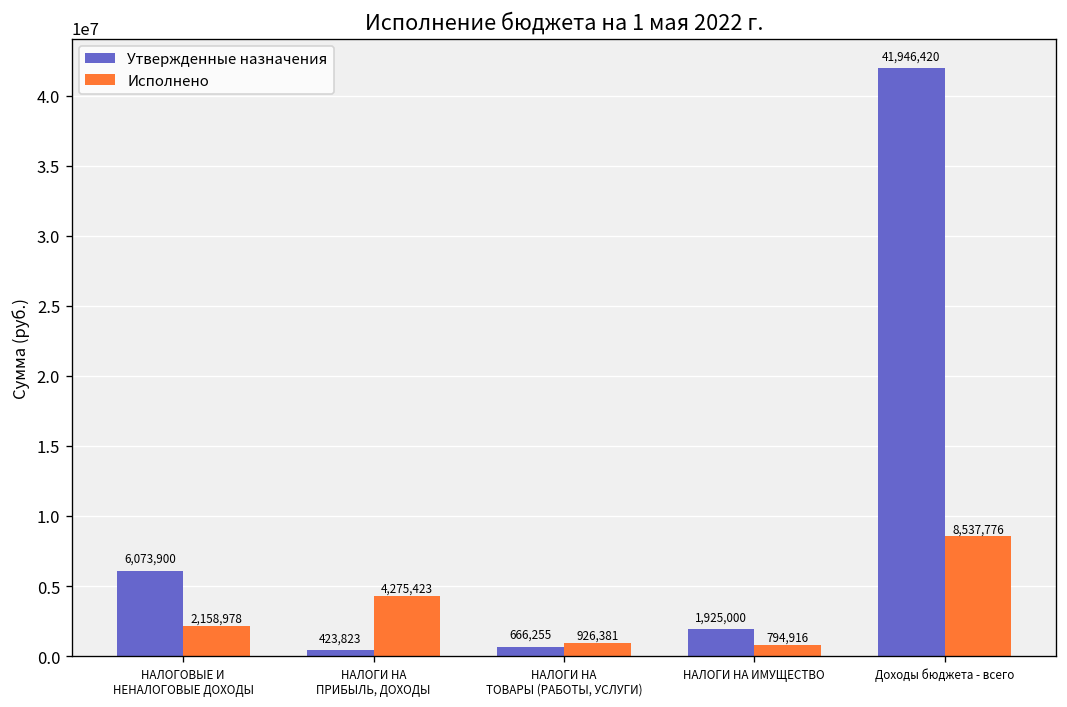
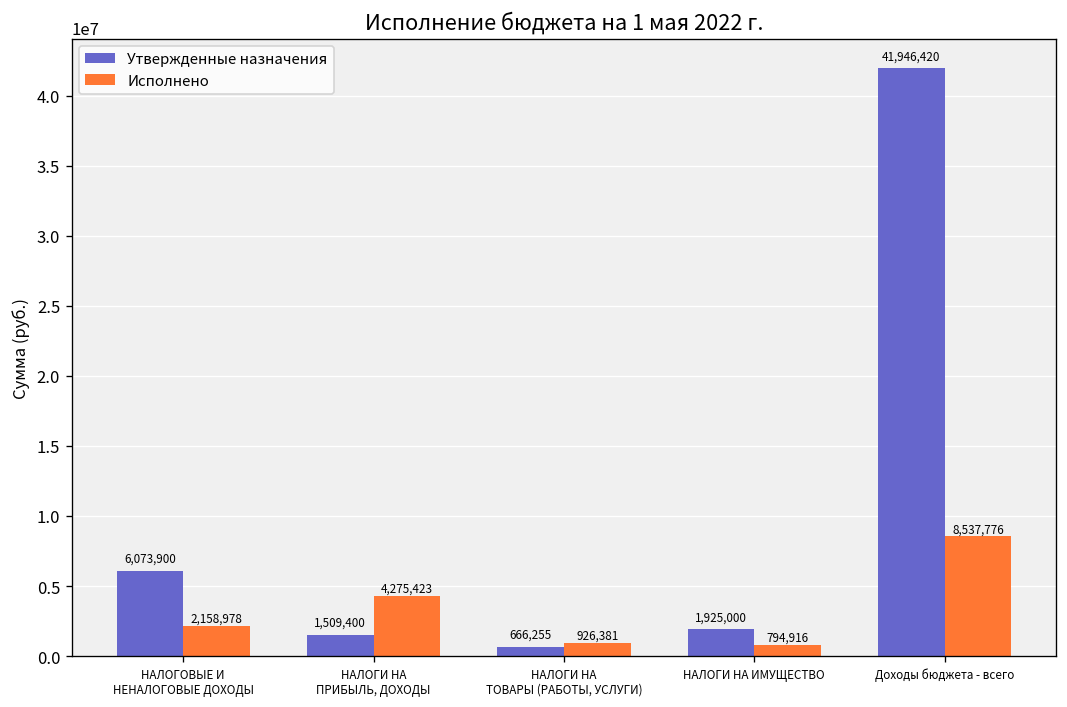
  {
    "Утвержденные назначения": {
      "НАЛОГОВЫЕ И НЕНАЛОГОВЫЕ ДОХОДЫ": "6,073,900",
-     "НАЛОГИ НА ПРИБЫЛЬ, ДОХОДЫ": "423,823",
+     "НАЛОГИ НА ПРИБЫЛЬ, ДОХОДЫ": "1,509,400",
      "НАЛОГИ НА ТОВАРЫ (РАБОТЫ, УСЛУГИ)": "666,255",
      "НАЛОГИ НА ИМУЩЕСТВО": "1,925,000",
      "Доходы бюджета - всего": "41,946,420"
    },
    "Исполнено": {
      "НАЛОГОВЫЕ И НЕНАЛОГОВЫЕ ДОХОДЫ": "2,158,978",
      "НАЛОГИ НА ПРИБЫЛЬ, ДОХОДЫ": "4,275,423",
      "НАЛОГИ НА ТОВАРЫ (РАБОТЫ, УСЛУГИ)": "926,381",
      "НАЛОГИ НА ИМУЩЕСТВО": "794,916",
      "Доходы бюджета - всего": "8,537,776"
    }
  }
